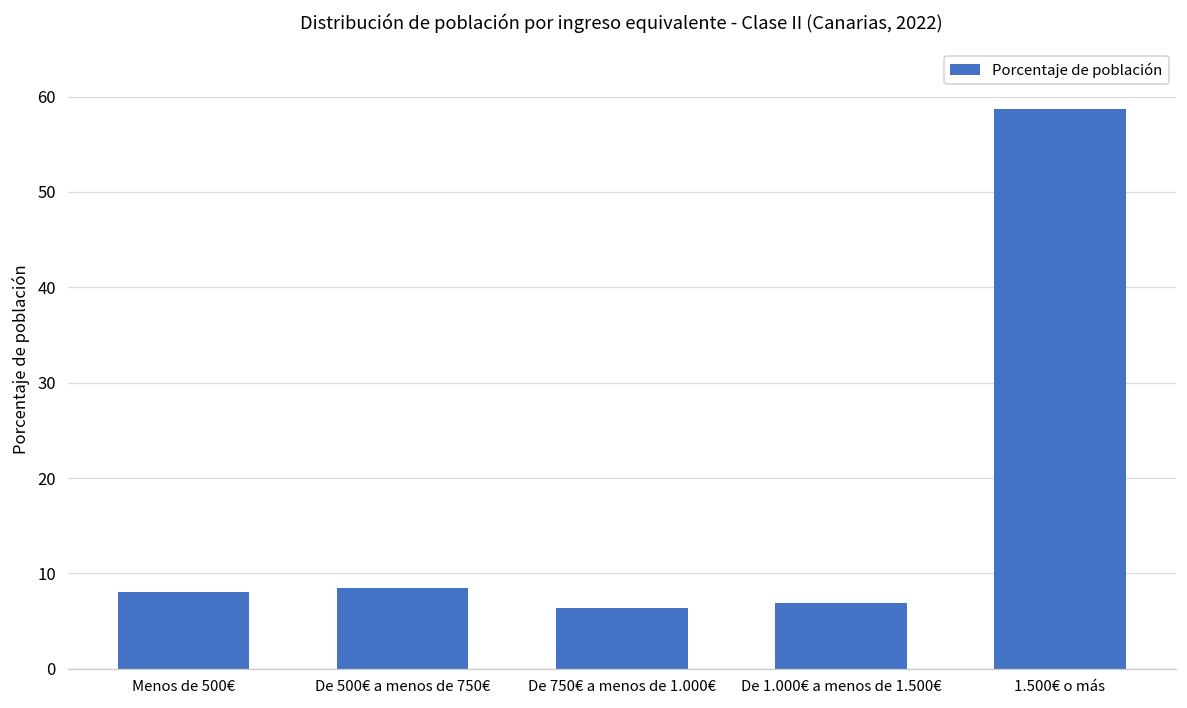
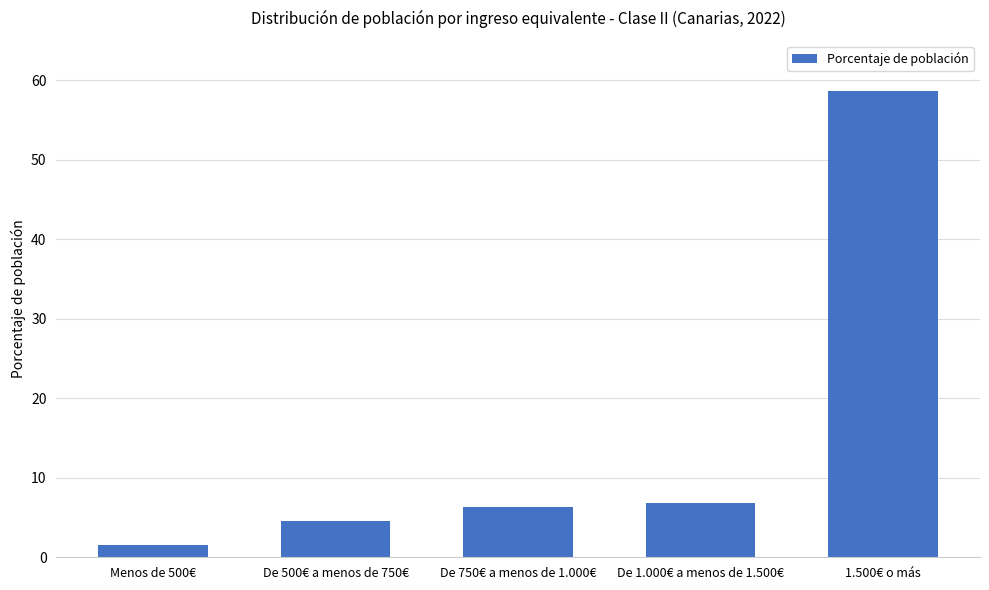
  {
-   "Menos de 500€": 8,
-   "De 500€ a menos de 750€": 9,
+   "Menos de 500€": 2,
+   "De 500€ a menos de 750€": 5,
    "De 750€ a menos de 1.000€": 6,
    "De 1.000€ a menos de 1.500€": 7,
    "1.500€ o más": 59
  }
